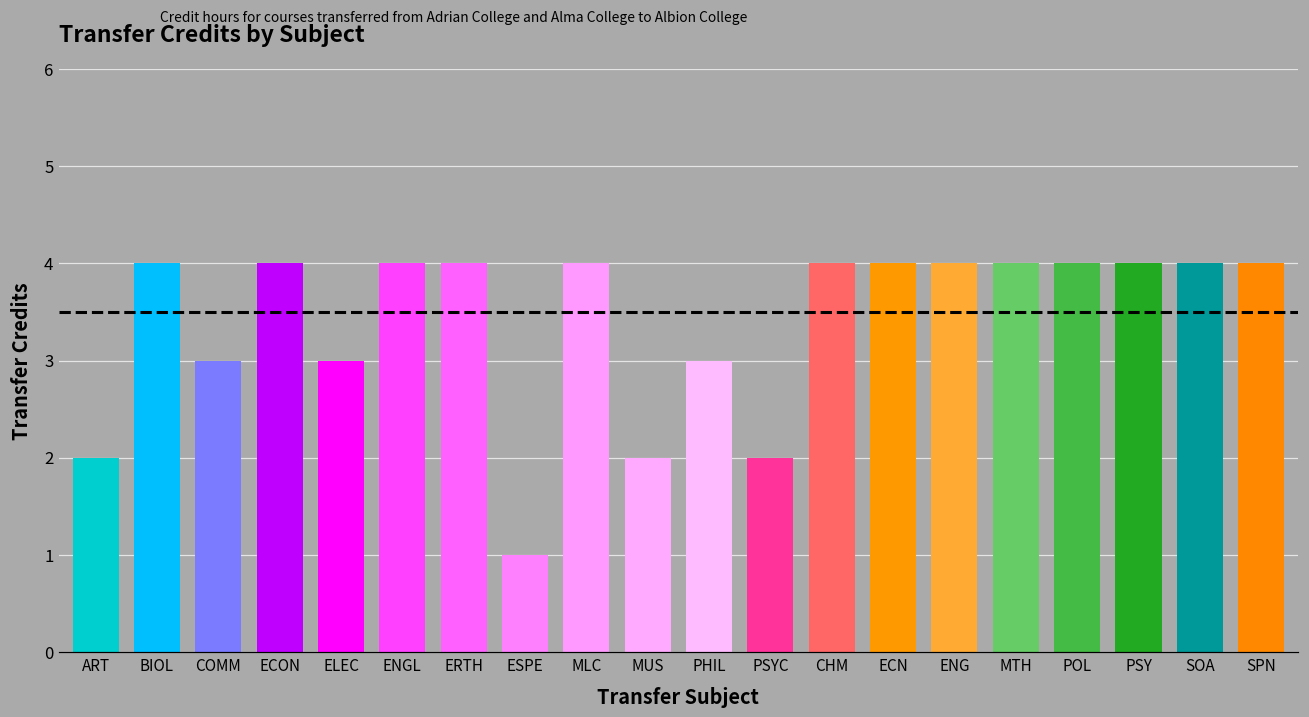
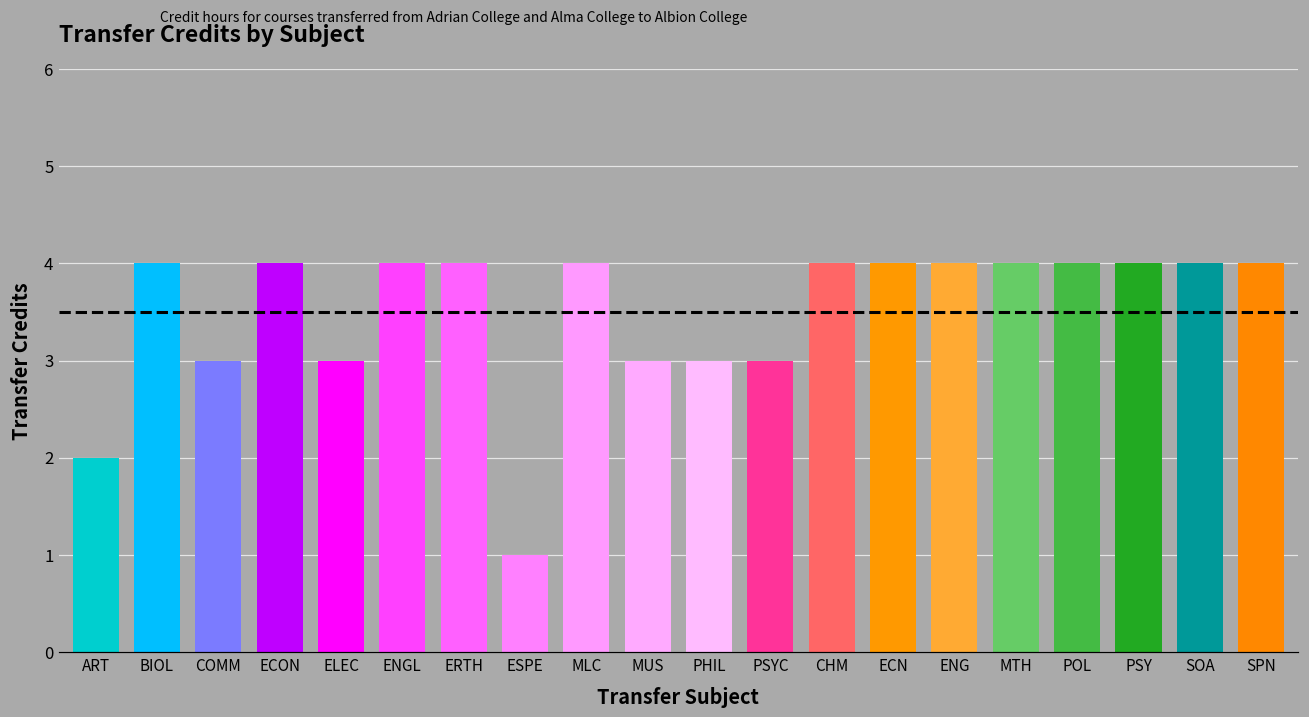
  {
    "ART": 2,
    "BIOL": 4,
    "COMM": 3,
    "ECON": 4,
    "ELEC": 3,
    "ENGL": 4,
    "ERTH": 4,
    "ESPE": 1,
    "MLC": 4,
-   "MUS": 2,
+   "MUS": 3,
    "PHIL": 3,
-   "PSYC": 2,
+   "PSYC": 3,
    "CHM": 4,
    "ECN": 4,
    "ENG": 4,
    "MTH": 4,
    "POL": 4,
    "PSY": 4,
    "SOA": 4,
    "SPN": 4
  }
